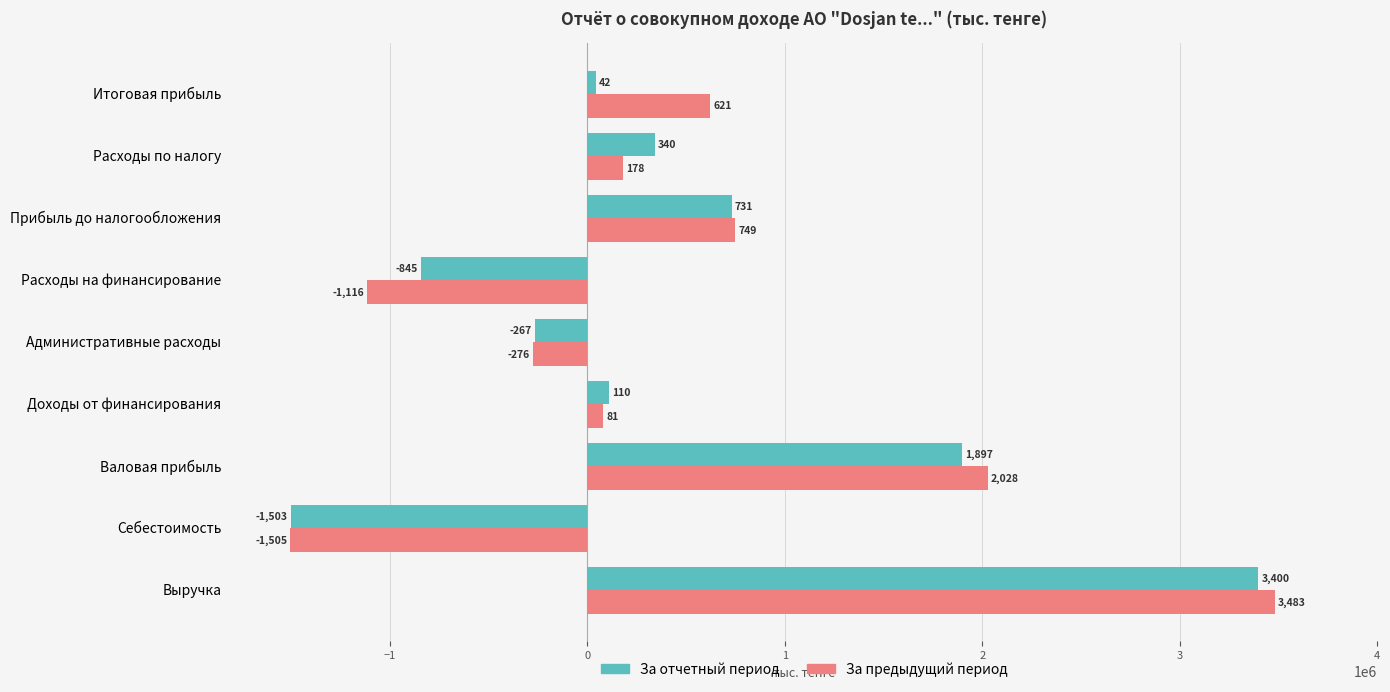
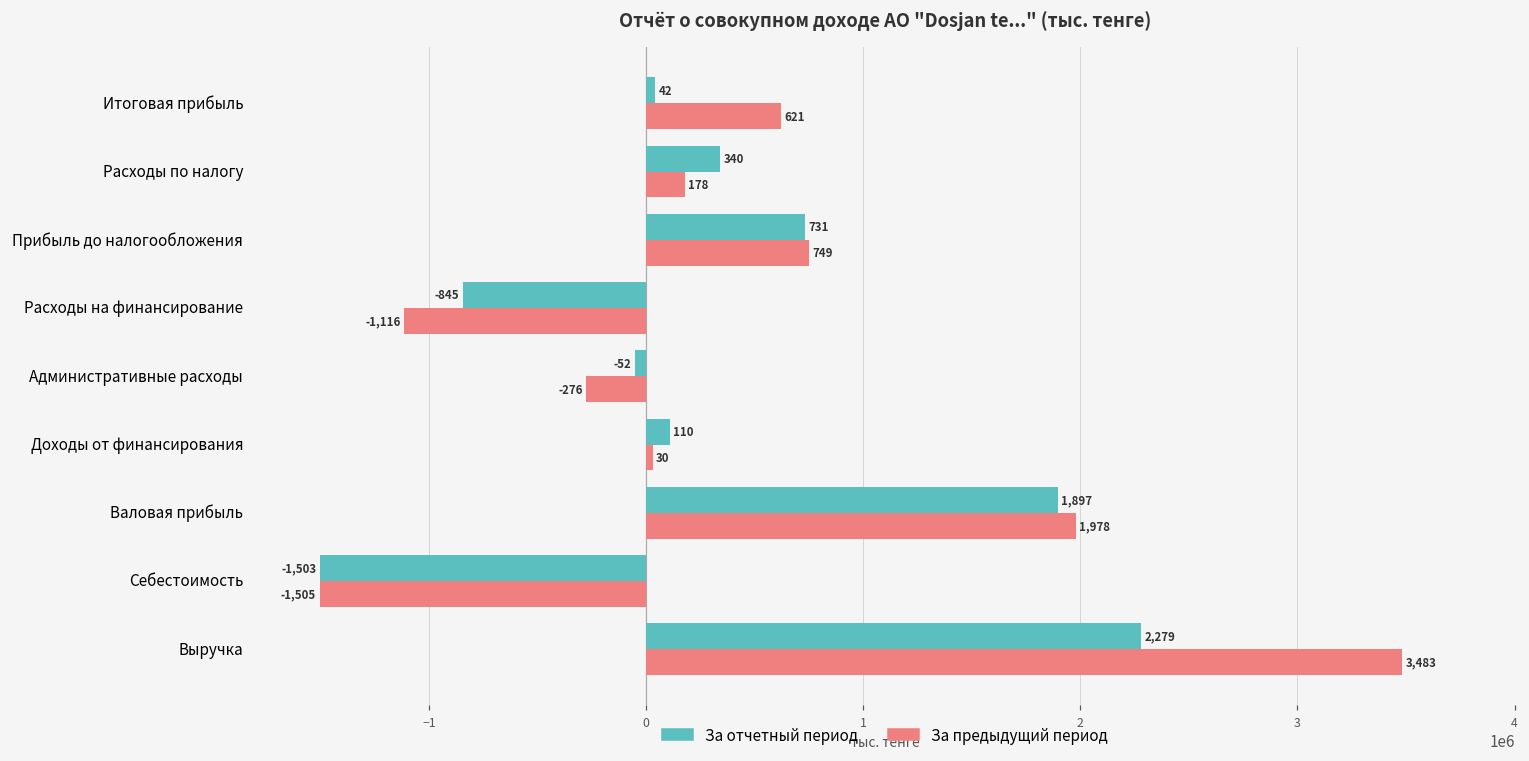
  {
    "За отчетный период": {
-     "Административные расходы": "-267",
-     "Выручка": "3,400"
+     "Административные расходы": "-52",
+     "Выручка": "2,279"
    },
    "За предыдущий период": {
-     "Доходы от финансирования": "81",
-     "Валовая прибыль": "2,028"
+     "Доходы от финансирования": "30",
+     "Валовая прибыль": "1,978"
    }
  }
